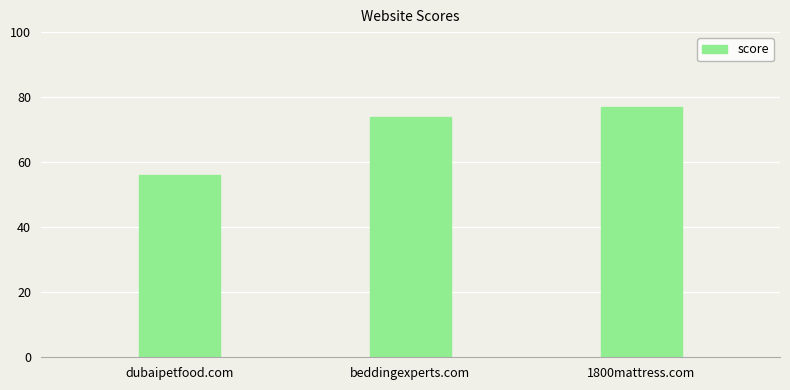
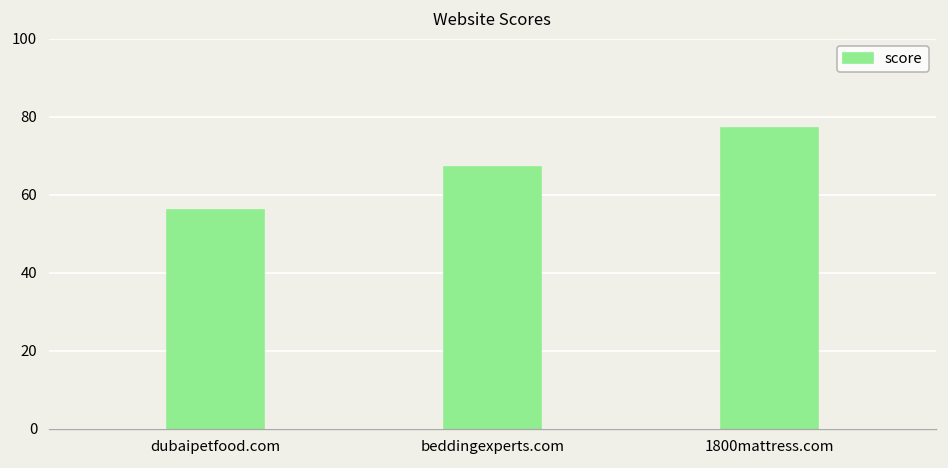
  {
    "dubaipetfood.com": 56,
-   "beddingexperts.com": 74,
+   "beddingexperts.com": 67,
    "1800mattress.com": 77
  }
